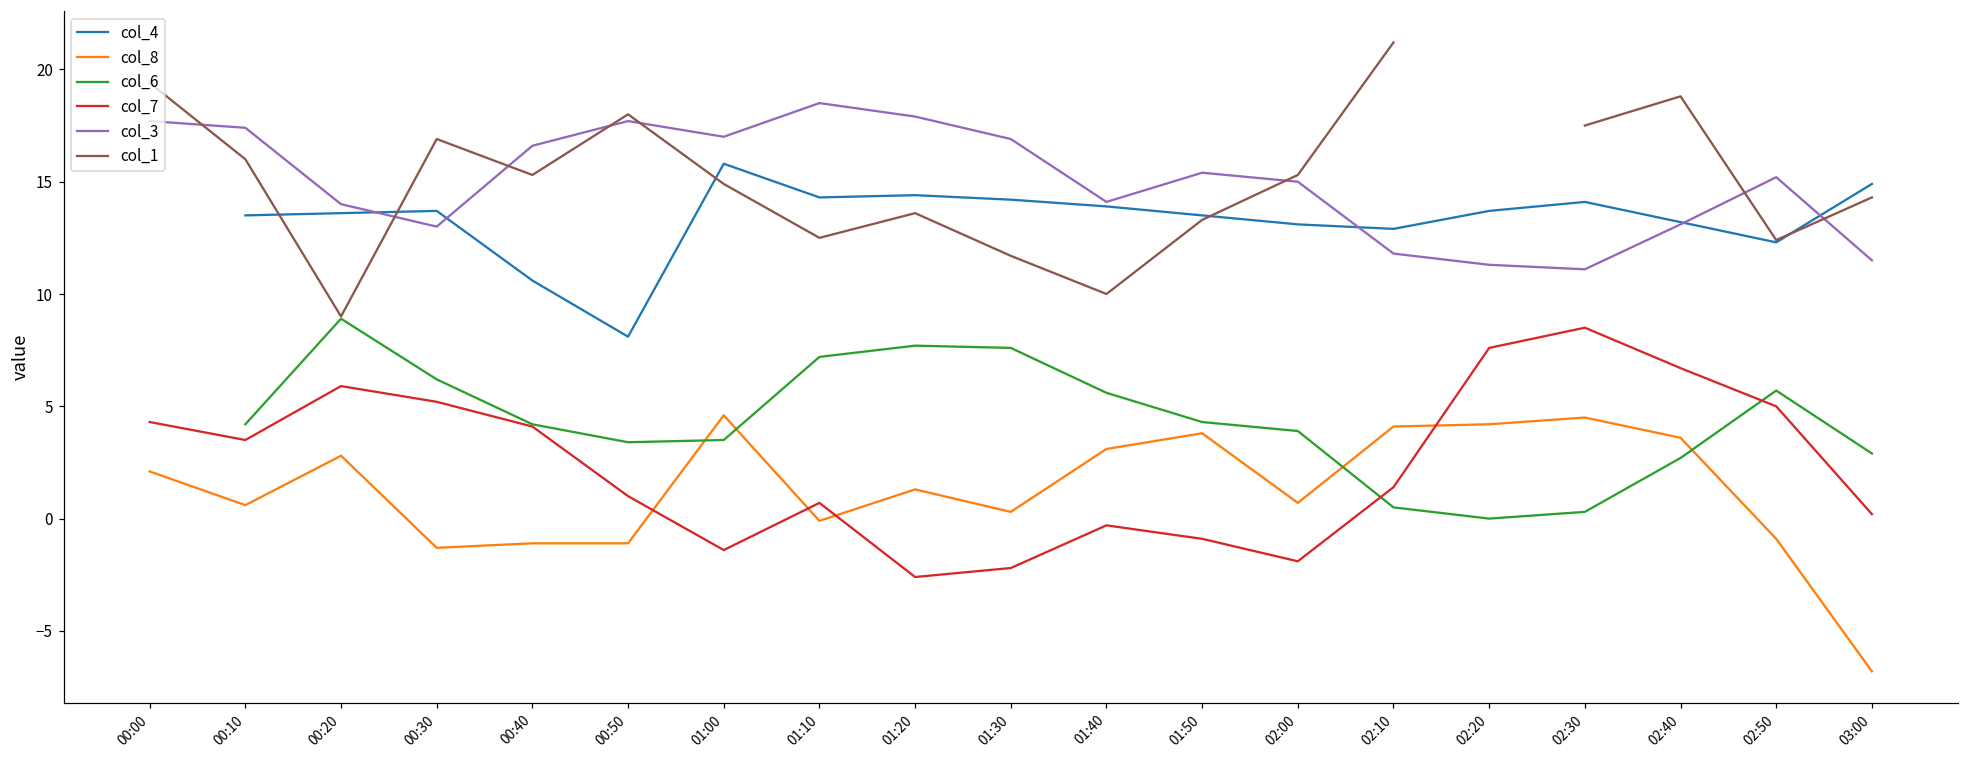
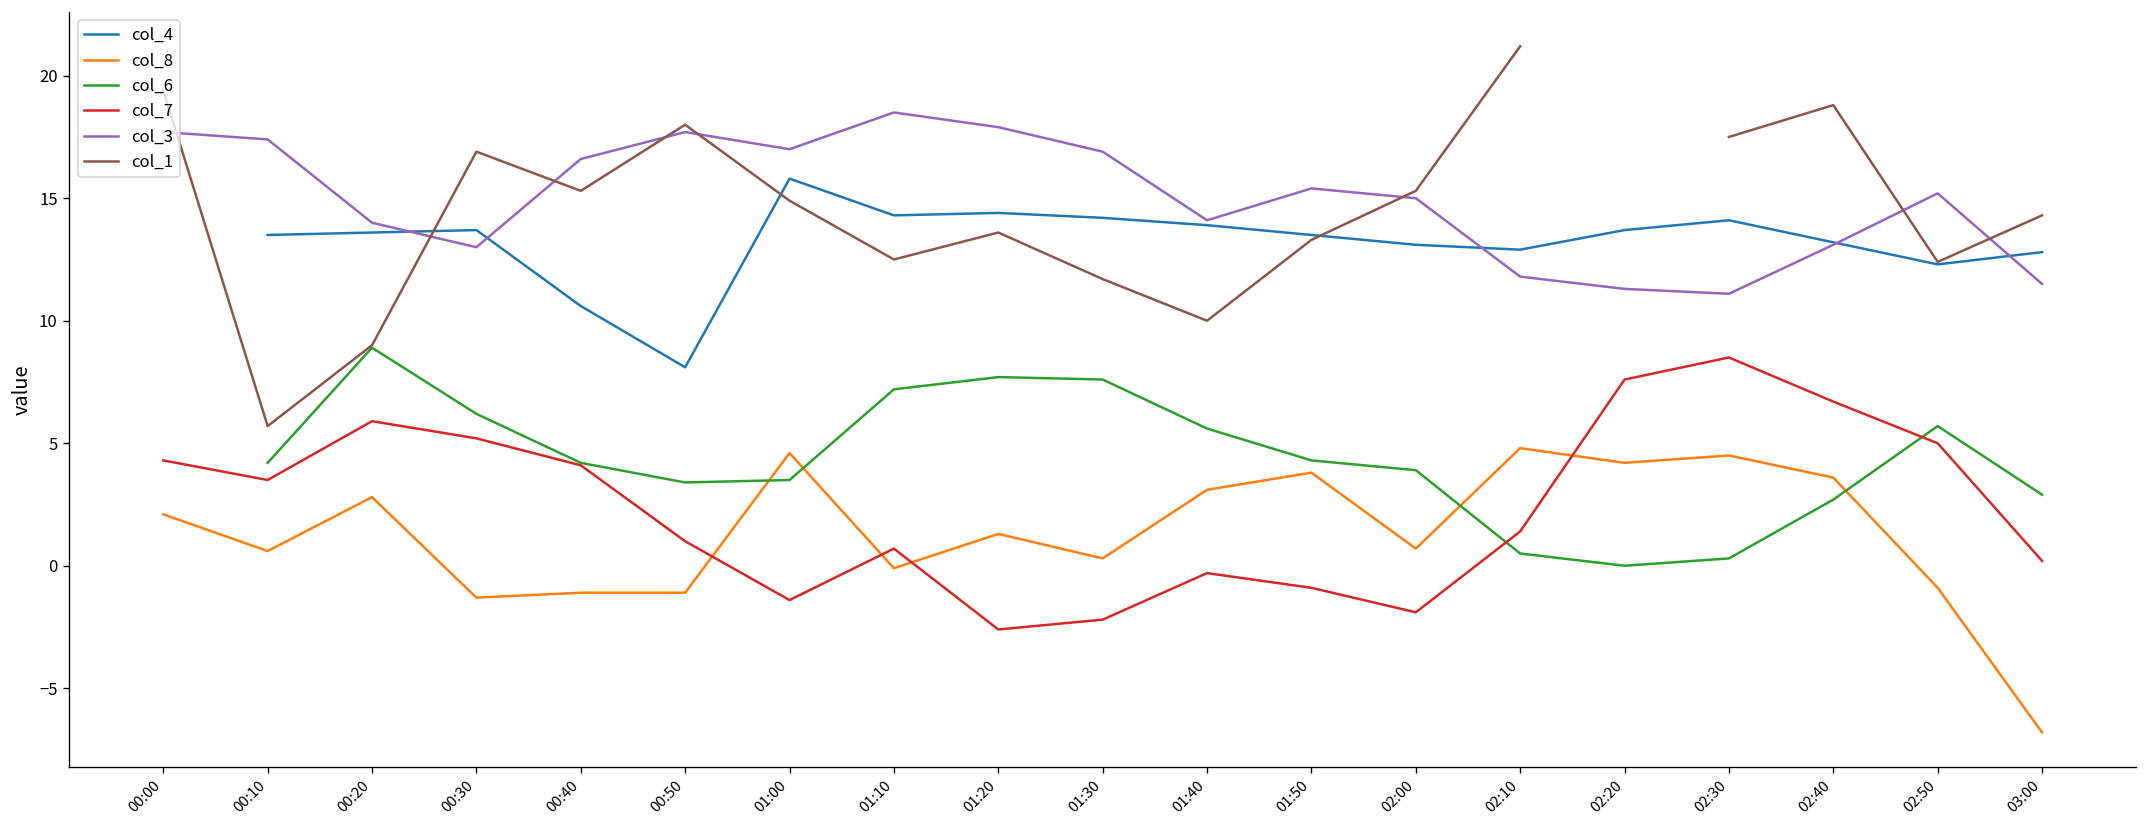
  {
    "col_4": {
      "00:10": 13.5,
      "00:20": 13.6,
      "00:30": 13.7,
      "00:40": 10.6,
      "00:50": 8.1,
      "01:00": 15.8,
      "01:10": 14.3,
      "01:20": 14.4,
      "01:30": 14.2,
      "01:40": 13.9,
      "01:50": 13.5,
      "02:00": 13.1,
      "02:10": 12.9,
      "02:20": 13.7,
      "02:30": 14.1,
-     "03:00": 14.9
+     "03:00": 12.8
    },
    "col_8": {
      "00:00": 2.1,
      "00:10": 0.6,
      "00:20": 2.8,
      "00:30": -1.3,
      "00:40": -1.1,
      "00:50": -1.1,
      "01:00": 4.6,
      "01:10": -0.1,
      "01:20": 1.3,
      "01:30": 0.3,
      "01:40": 3.1,
      "01:50": 3.8,
      "02:00": 0.7,
-     "02:10": 4.1,
+     "02:10": 4.8,
      "02:20": 4.2,
      "02:30": 4.5,
      "02:40": 3.6,
      "02:50": -0.9,
      "03:00": -6.8
    },
    "col_6": {
      "00:10": 4.2,
      "00:30": 6.2,
      "00:50": 3.4,
      "01:00": 3.5,
      "01:10": 7.2,
      "01:20": 7.7,
      "01:30": 7.6,
      "01:40": 5.6,
      "01:50": 4.3,
      "02:00": 3.9,
      "02:10": 0.5,
      "02:20": 0.0,
      "02:30": 0.3,
      "02:40": 2.7,
      "02:50": 5.7,
      "03:00": 2.9
    },
    "col_7": {
      "00:00": 4.3,
      "00:10": 3.5,
      "00:20": 5.9,
      "00:30": 5.2,
      "00:50": 1.0,
      "01:00": -1.4,
      "01:10": 0.7,
      "01:20": -2.6,
      "01:30": -2.2,
      "01:40": -0.3,
      "01:50": -0.9,
      "02:00": -1.9,
      "02:10": 1.4,
      "02:20": 7.6,
      "02:30": 8.5,
      "02:40": 6.7,
      "02:50": 5.0,
      "03:00": 0.2
    },
    "col_3": {
      "00:10": 17.4,
      "00:20": 14.0,
      "00:30": 13.0,
      "00:40": 16.6,
      "00:50": 17.7,
      "01:00": 17.0,
      "01:10": 18.5,
      "01:20": 17.9,
      "01:30": 16.9,
      "01:40": 14.1,
      "01:50": 15.4,
      "02:00": 15.0,
      "02:10": 11.8,
      "02:20": 11.3,
      "02:30": 11.1,
      "02:50": 15.2,
      "03:00": 11.5
    },
    "col_1": {
-     "00:10": 16.0,
+     "00:10": 5.7,
      "00:30": 16.9,
      "00:40": 15.3,
      "00:50": 18.0,
      "01:00": 14.9,
      "01:10": 12.5,
      "01:20": 13.6,
      "01:30": 11.7,
      "01:40": 10.0,
      "01:50": 13.3,
      "02:00": 15.3,
      "02:10": 21.2,
      "02:30": 17.5,
      "02:40": 18.8,
      "03:00": 14.3
    }
  }
